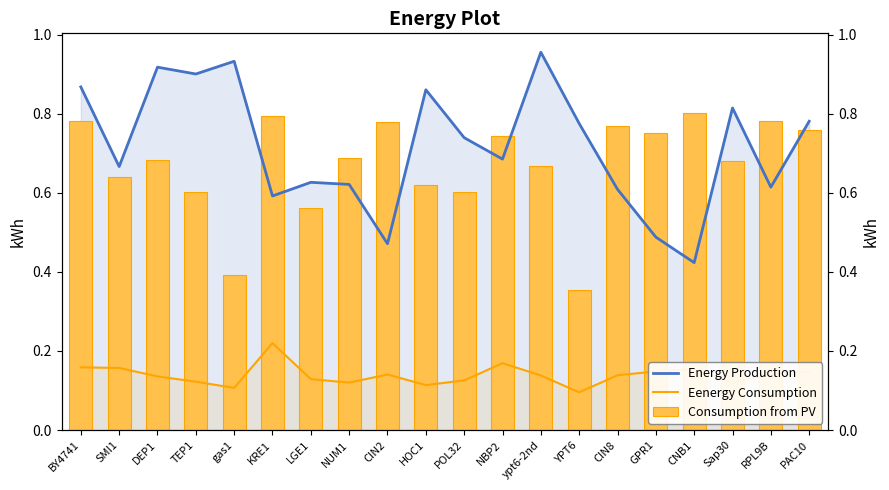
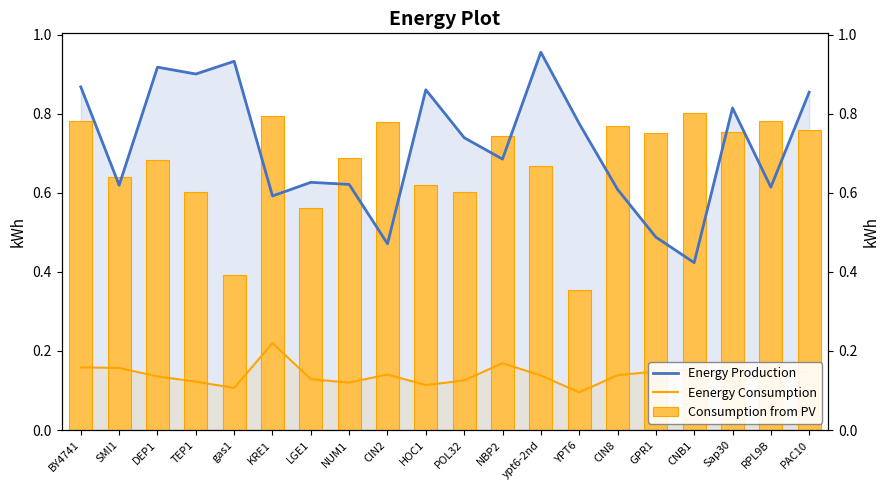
  {
    "Energy Production": {
      "BY4741": 0.87,
-     "SMI1": 0.67,
+     "SMI1": 0.62,
      "DEP1": 0.92,
      "TEP1": 0.90,
      "gas1": 0.93,
      "KRE1": 0.59,
      "LGE1": 0.63,
      "NUM1": 0.62,
      "CIN2": 0.47,
      "HOC1": 0.86,
      "POL32": 0.74,
      "NBP2": 0.69,
      "ypt6-2nd": 0.96,
      "YPT6": 0.78,
      "CIN8": 0.61,
      "GPR1": 0.49,
      "CNB1": 0.42,
      "Sap30": 0.81,
      "RPL9B": 0.61,
-     "PAC10": 0.78
+     "PAC10": 0.85
    },
    "Consumption from PV": {
      "BY4741": 0.78,
      "SMI1": 0.64,
      "DEP1": 0.68,
      "TEP1": 0.60,
      "gas1": 0.39,
      "KRE1": 0.79,
      "LGE1": 0.56,
      "NUM1": 0.69,
      "CIN2": 0.78,
      "HOC1": 0.62,
      "POL32": 0.60,
      "NBP2": 0.74,
      "ypt6-2nd": 0.67,
      "YPT6": 0.35,
      "CIN8": 0.77,
      "GPR1": 0.75,
      "CNB1": 0.80,
-     "Sap30": 0.68,
+     "Sap30": 0.75,
      "RPL9B": 0.78,
      "PAC10": 0.76
    },
    "Eenergy Consumption": {
      "BY4741": 0.16,
      "SMI1": 0.16,
      "DEP1": 0.14,
      "TEP1": 0.12,
      "gas1": 0.11,
      "KRE1": 0.22,
      "LGE1": 0.13,
      "NUM1": 0.12,
      "CIN2": 0.14,
      "HOC1": 0.11,
      "POL32": 0.13,
      "NBP2": 0.17,
      "ypt6-2nd": 0.14,
      "YPT6": 0.10,
      "CIN8": 0.14
    }
  }
